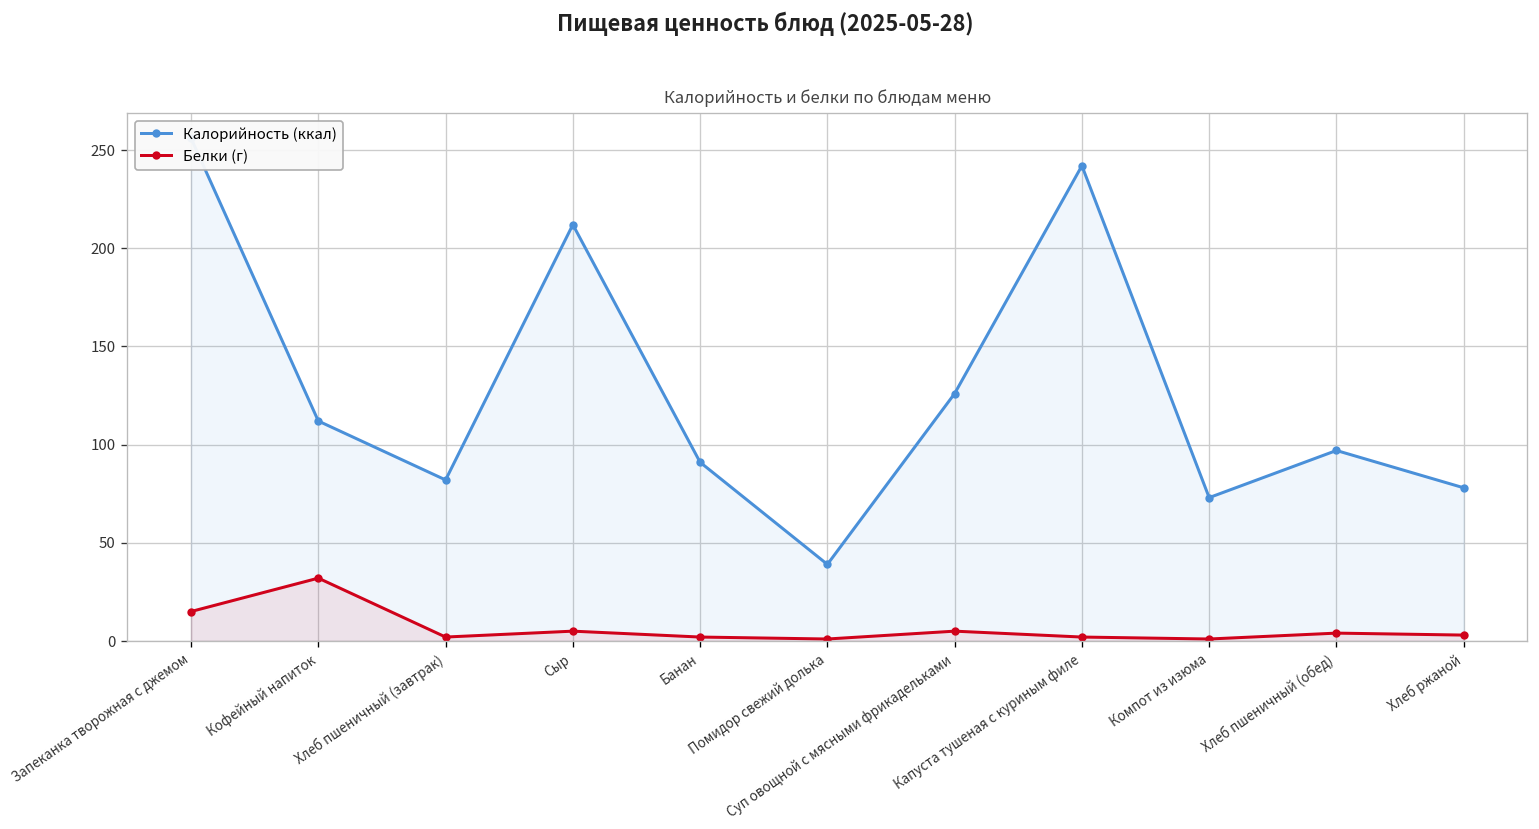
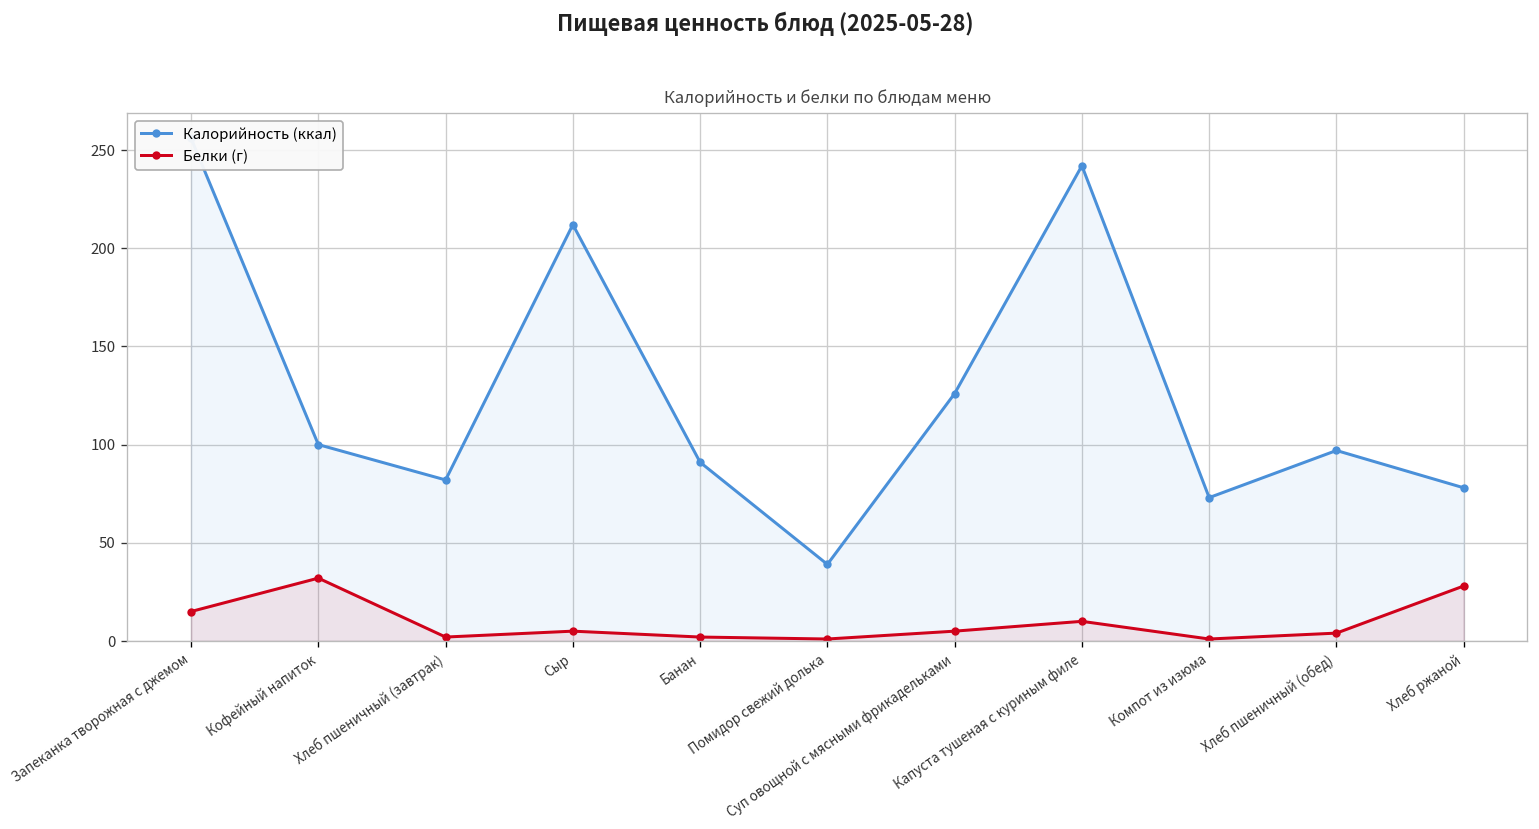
  {
    "Калорийность (ккал)": {
-     "Кофейный напиток": 112,
+     "Кофейный напиток": 100,
      "Хлеб пшеничный (завтрак)": 82,
      "Сыр": 212,
      "Банан": 91,
      "Помидор свежий долька": 39,
      "Суп овощной с мясными фрикадельками": 126,
      "Капуста тушеная с куриным филе": 242,
      "Компот из изюма": 73,
      "Хлеб пшеничный (обед)": 97,
      "Хлеб ржаной": 78
    },
    "Белки (г)": {
      "Запеканка творожная с джемом": 15,
      "Кофейный напиток": 32,
      "Хлеб пшеничный (завтрак)": 2,
      "Сыр": 5,
      "Банан": 2,
      "Помидор свежий долька": 1,
      "Суп овощной с мясными фрикадельками": 5,
-     "Капуста тушеная с куриным филе": 2,
+     "Капуста тушеная с куриным филе": 10,
      "Компот из изюма": 1,
      "Хлеб пшеничный (обед)": 4,
-     "Хлеб ржаной": 3
+     "Хлеб ржаной": 28
    }
  }
